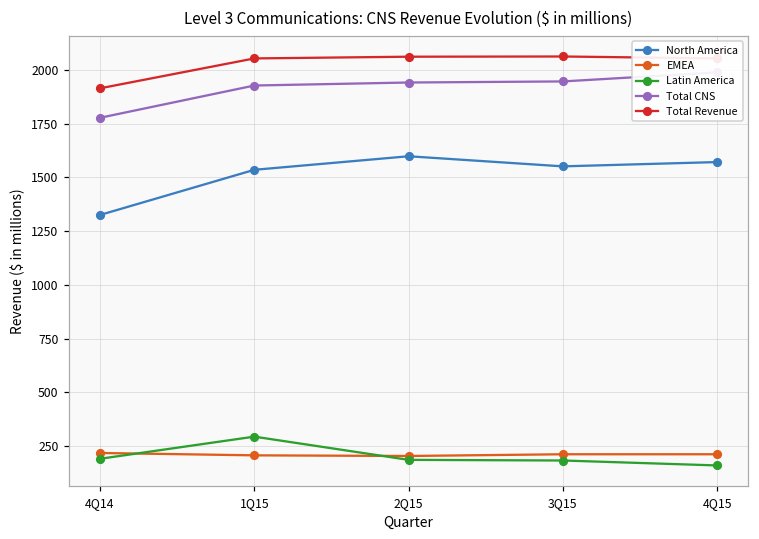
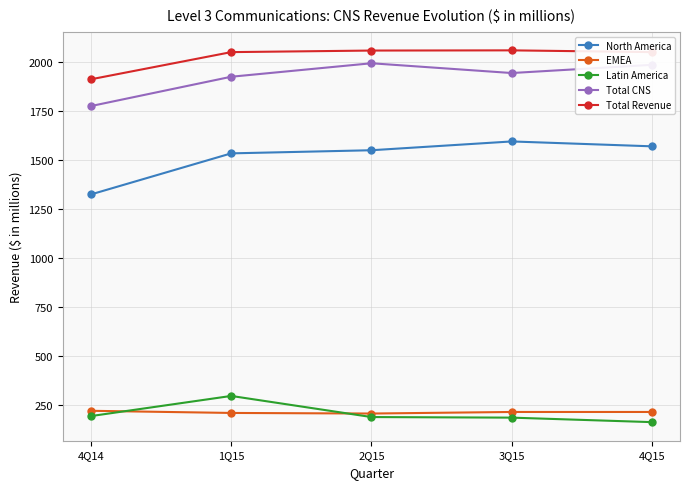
  {
    "North America": {
      "4Q14": 1330,
      "1Q15": 1540,
-     "2Q15": 1600,
-     "3Q15": 1550,
+     "2Q15": 1550,
+     "3Q15": 1600,
      "4Q15": 1570
    },
    "Latin America": {
      "4Q14": 190,
      "1Q15": 290,
      "2Q15": 190,
      "3Q15": 180,
      "4Q15": 160
    },
    "Total CNS": {
      "4Q14": 1780,
      "1Q15": 1930,
-     "2Q15": 1940,
+     "2Q15": 2000,
      "3Q15": 1950
    }
  }
